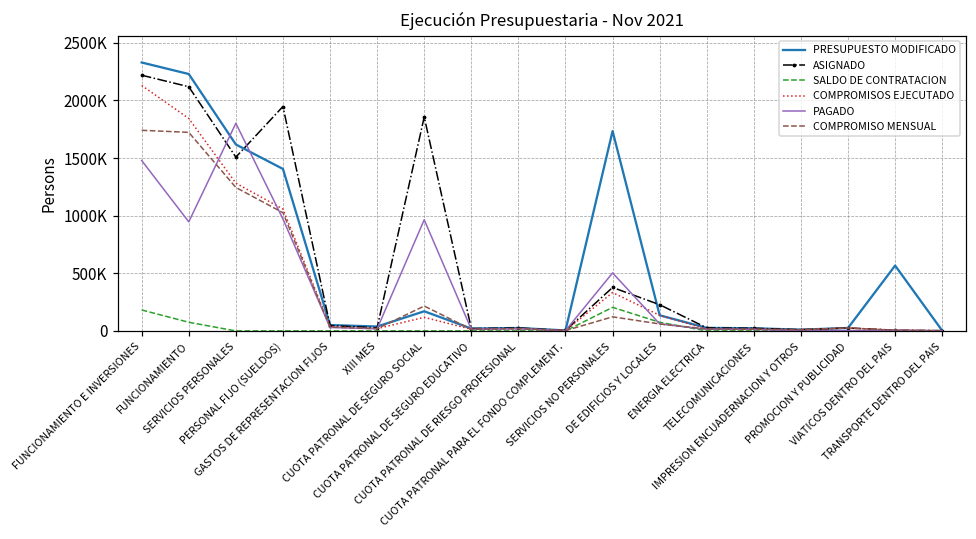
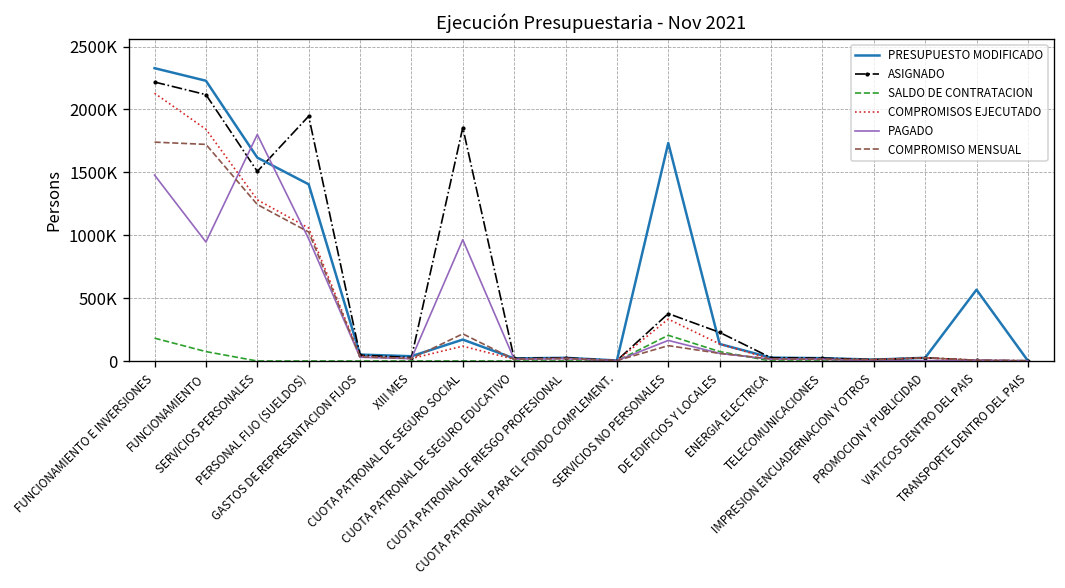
  {
    "PRESUPUESTO MODIFICADO": {
      "FUNCIONAMIENTO E INVERSIONES": 2330000,
      "FUNCIONAMIENTO": 2230000,
      "SERVICIOS PERSONALES": 1620000,
      "PERSONAL FIJO (SUELDOS)": 1410000,
      "CUOTA PATRONAL DE SEGURO SOCIAL": 170000,
      "SERVICIOS NO PERSONALES": 1730000,
      "VIATICOS DENTRO DEL PAIS": 570000
    },
    "ASIGNADO": {
      "FUNCIONAMIENTO E INVERSIONES": 2220000,
      "FUNCIONAMIENTO": 2120000,
      "SERVICIOS PERSONALES": 1510000,
      "PERSONAL FIJO (SUELDOS)": 1950000,
      "CUOTA PATRONAL DE SEGURO SOCIAL": 1860000,
      "SERVICIOS NO PERSONALES": 380000,
      "DE EDIFICIOS Y LOCALES": 230000
    },
    "SALDO DE CONTRATACION": {
      "FUNCIONAMIENTO E INVERSIONES": 180000,
      "FUNCIONAMIENTO": 70000,
      "SERVICIOS PERSONALES": 0,
      "PERSONAL FIJO (SUELDOS)": 0,
      "GASTOS DE REPRESENTACION FIJOS": 0,
      "CUOTA PATRONAL DE SEGURO SOCIAL": 0,
      "SERVICIOS NO PERSONALES": 200000
    },
    "COMPROMISOS EJECUTADO": {
      "FUNCIONAMIENTO E INVERSIONES": 2130000,
      "FUNCIONAMIENTO": 1840000,
      "SERVICIOS PERSONALES": 1280000,
      "PERSONAL FIJO (SUELDOS)": 1060000,
      "CUOTA PATRONAL DE SEGURO SOCIAL": 120000,
      "SERVICIOS NO PERSONALES": 330000
    },
    "PAGADO": {
      "FUNCIONAMIENTO E INVERSIONES": 1480000,
      "FUNCIONAMIENTO": 950000,
      "SERVICIOS PERSONALES": 1800000,
      "PERSONAL FIJO (SUELDOS)": 970000,
      "CUOTA PATRONAL DE SEGURO SOCIAL": 960000,
-     "SERVICIOS NO PERSONALES": 500000
+     "SERVICIOS NO PERSONALES": 160000
    },
    "COMPROMISO MENSUAL": {
      "FUNCIONAMIENTO E INVERSIONES": 1740000,
      "FUNCIONAMIENTO": 1720000,
      "SERVICIOS PERSONALES": 1240000,
      "PERSONAL FIJO (SUELDOS)": 1030000,
      "CUOTA PATRONAL DE SEGURO SOCIAL": 220000,
      "SERVICIOS NO PERSONALES": 120000
    }
  }
